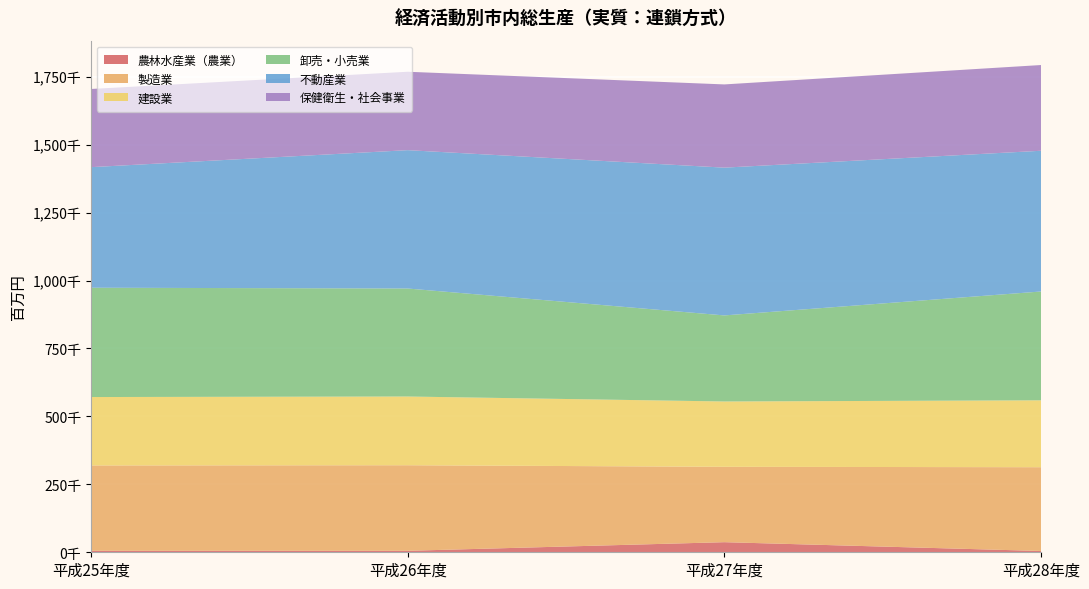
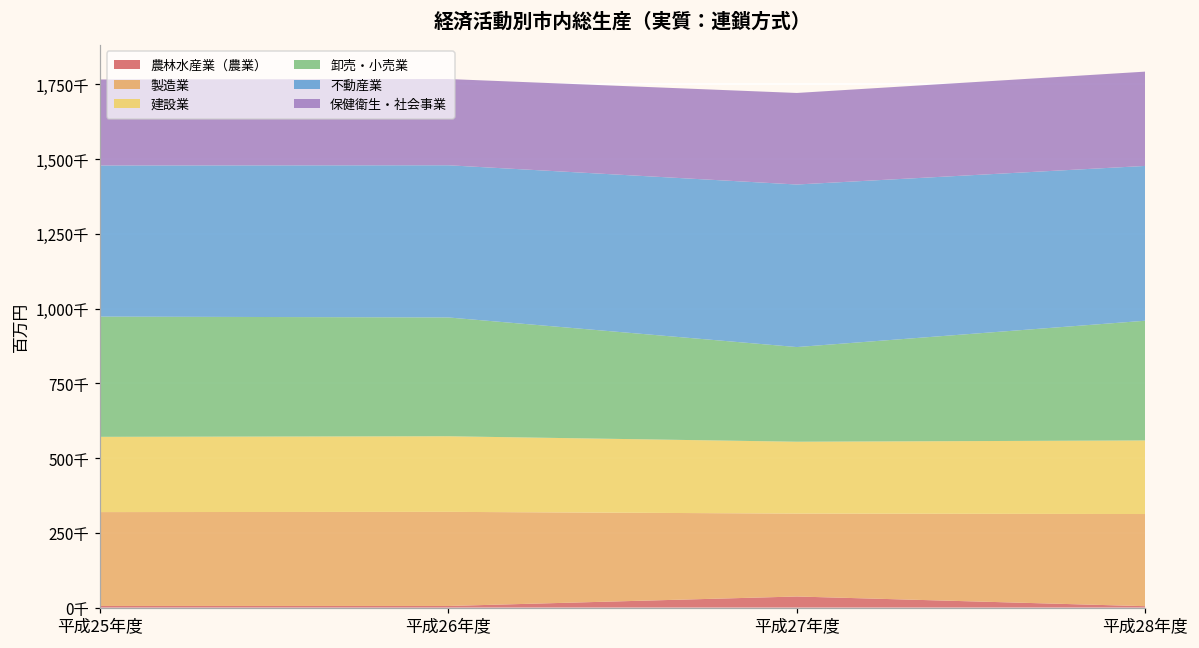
  {
    "農林水産業（農業）": {
      "平成27年度": "40千"
    },
    "卸売・小売業": {
      "平成25年度": "400千",
      "平成26年度": "400千",
      "平成27年度": "320千",
      "平成28年度": "400千"
    },
    "不動産業": {
-     "平成25年度": "440千",
+     "平成25年度": "510千",
      "平成26年度": "510千",
      "平成27年度": "540千",
      "平成28年度": "520千"
    },
    "保健衛生・社会事業": {
      "平成25年度": "290千",
      "平成27年度": "310千",
      "平成28年度": "320千"
    }
  }
